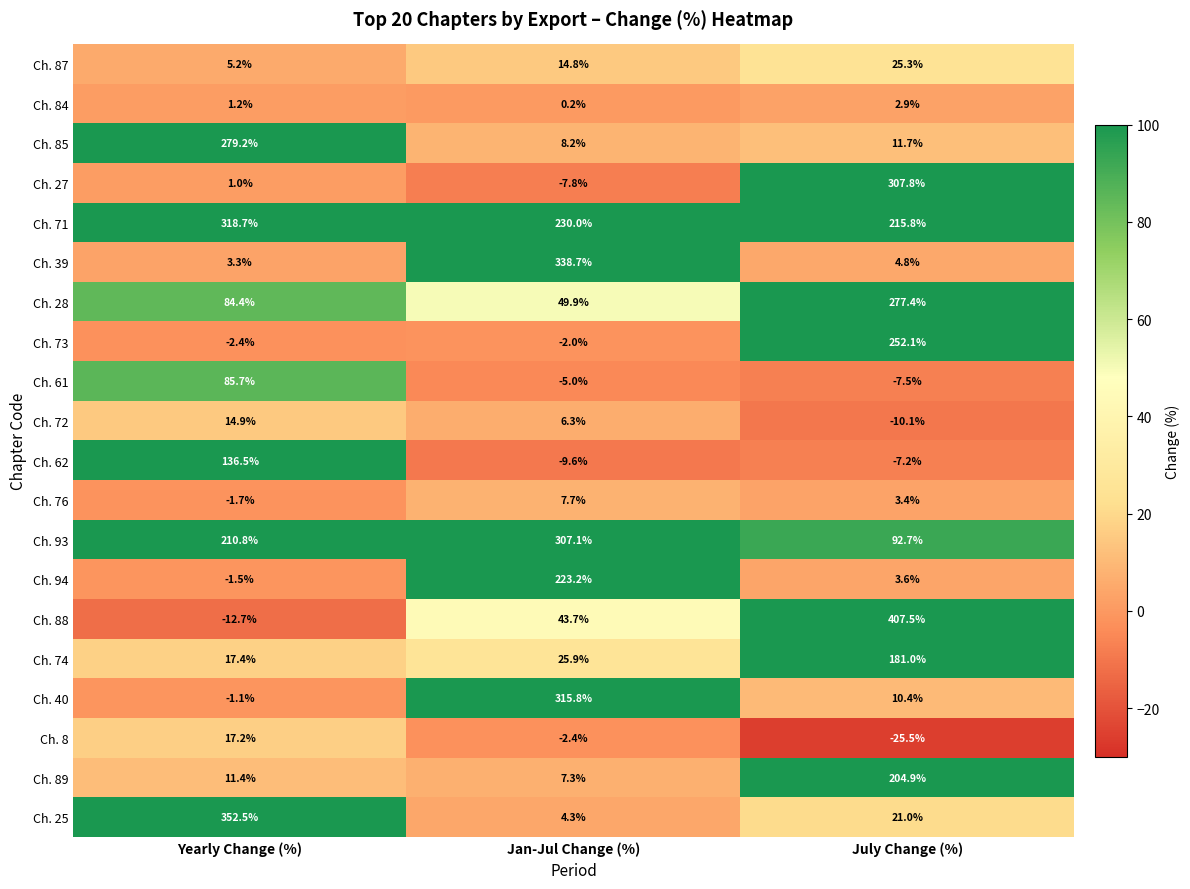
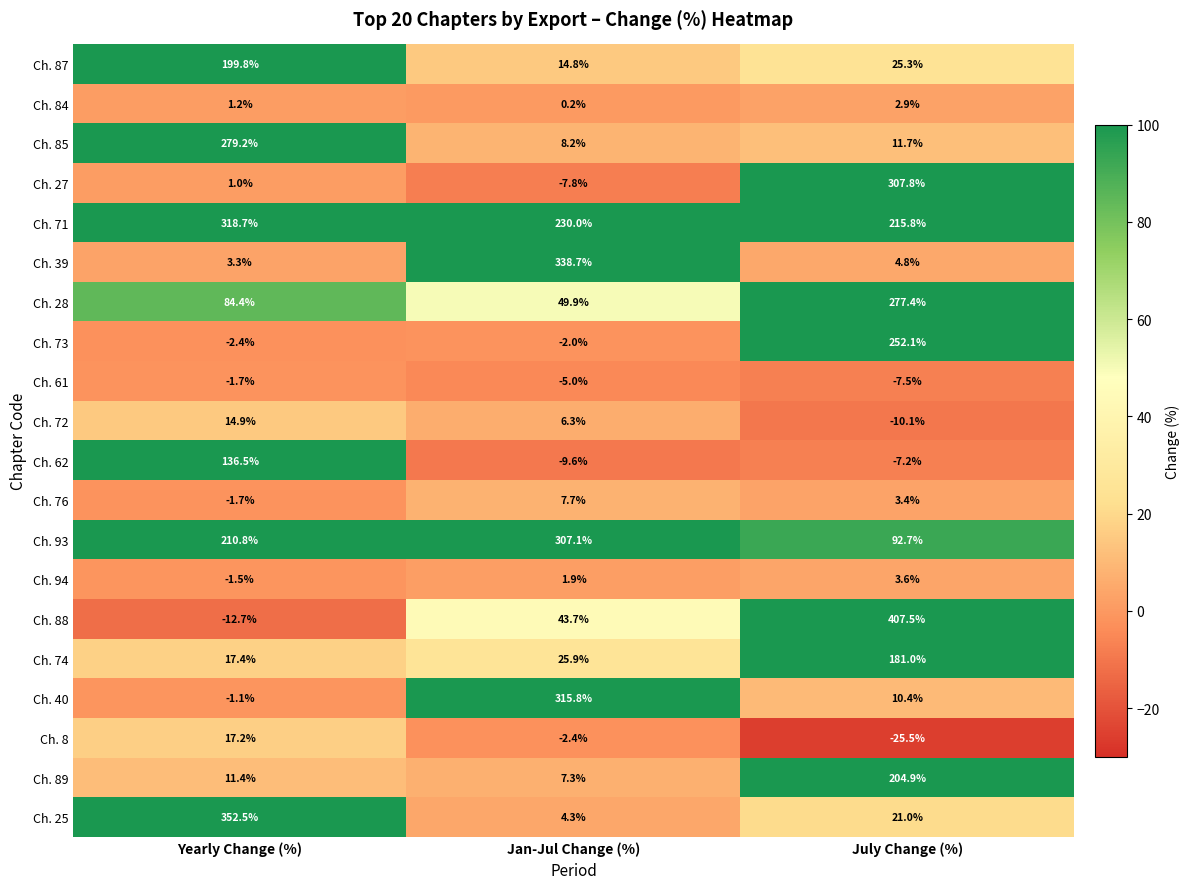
  {
    "Ch. 87": {
-     "Yearly Change (%)": "5.2%",
+     "Yearly Change (%)": "199.8%",
      "Jan-Jul Change (%)": "14.8%",
      "July Change (%)": "25.3%"
    },
    "Ch. 84": {
      "Yearly Change (%)": "1.2%",
      "Jan-Jul Change (%)": "0.2%",
      "July Change (%)": "2.9%"
    },
    "Ch. 85": {
      "Yearly Change (%)": "279.2%",
      "Jan-Jul Change (%)": "8.2%",
      "July Change (%)": "11.7%"
    },
    "Ch. 27": {
      "Yearly Change (%)": "1.0%",
      "Jan-Jul Change (%)": "-7.8%",
      "July Change (%)": "307.8%"
    },
    "Ch. 71": {
      "Yearly Change (%)": "318.7%",
      "Jan-Jul Change (%)": "230.0%",
      "July Change (%)": "215.8%"
    },
    "Ch. 39": {
      "Yearly Change (%)": "3.3%",
      "Jan-Jul Change (%)": "338.7%",
      "July Change (%)": "4.8%"
    },
    "Ch. 28": {
      "Yearly Change (%)": "84.4%",
      "Jan-Jul Change (%)": "49.9%",
      "July Change (%)": "277.4%"
    },
    "Ch. 73": {
      "Yearly Change (%)": "-2.4%",
      "Jan-Jul Change (%)": "-2.0%",
      "July Change (%)": "252.1%"
    },
    "Ch. 61": {
-     "Yearly Change (%)": "85.7%",
+     "Yearly Change (%)": "-1.7%",
      "Jan-Jul Change (%)": "-5.0%",
      "July Change (%)": "-7.5%"
    },
    "Ch. 72": {
      "Yearly Change (%)": "14.9%",
      "Jan-Jul Change (%)": "6.3%",
      "July Change (%)": "-10.1%"
    },
    "Ch. 62": {
      "Yearly Change (%)": "136.5%",
      "Jan-Jul Change (%)": "-9.6%",
      "July Change (%)": "-7.2%"
    },
    "Ch. 76": {
      "Yearly Change (%)": "-1.7%",
      "Jan-Jul Change (%)": "7.7%",
      "July Change (%)": "3.4%"
    },
    "Ch. 93": {
      "Yearly Change (%)": "210.8%",
      "Jan-Jul Change (%)": "307.1%",
      "July Change (%)": "92.7%"
    },
    "Ch. 94": {
      "Yearly Change (%)": "-1.5%",
-     "Jan-Jul Change (%)": "223.2%",
+     "Jan-Jul Change (%)": "1.9%",
      "July Change (%)": "3.6%"
    },
    "Ch. 88": {
      "Yearly Change (%)": "-12.7%",
      "Jan-Jul Change (%)": "43.7%",
      "July Change (%)": "407.5%"
    },
    "Ch. 74": {
      "Yearly Change (%)": "17.4%",
      "Jan-Jul Change (%)": "25.9%",
      "July Change (%)": "181.0%"
    },
    "Ch. 40": {
      "Yearly Change (%)": "-1.1%",
      "Jan-Jul Change (%)": "315.8%",
      "July Change (%)": "10.4%"
    },
    "Ch. 8": {
      "Yearly Change (%)": "17.2%",
      "Jan-Jul Change (%)": "-2.4%",
      "July Change (%)": "-25.5%"
    },
    "Ch. 89": {
      "Yearly Change (%)": "11.4%",
      "Jan-Jul Change (%)": "7.3%",
      "July Change (%)": "204.9%"
    },
    "Ch. 25": {
      "Yearly Change (%)": "352.5%",
      "Jan-Jul Change (%)": "4.3%",
      "July Change (%)": "21.0%"
    }
  }
